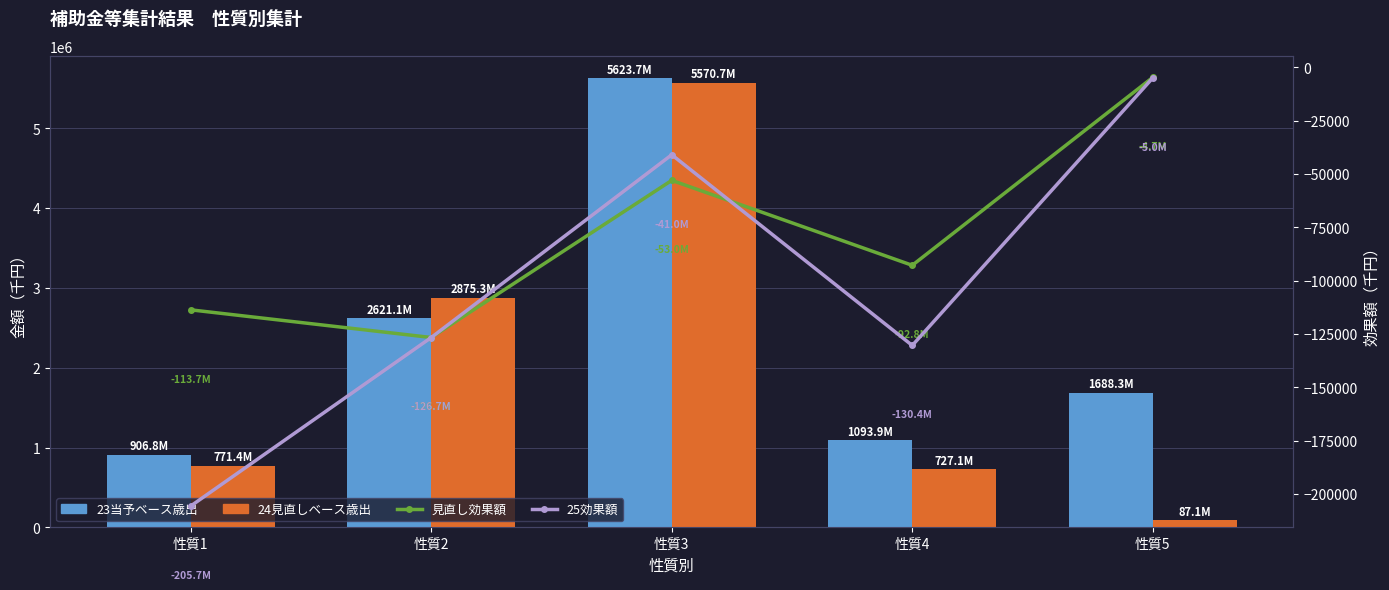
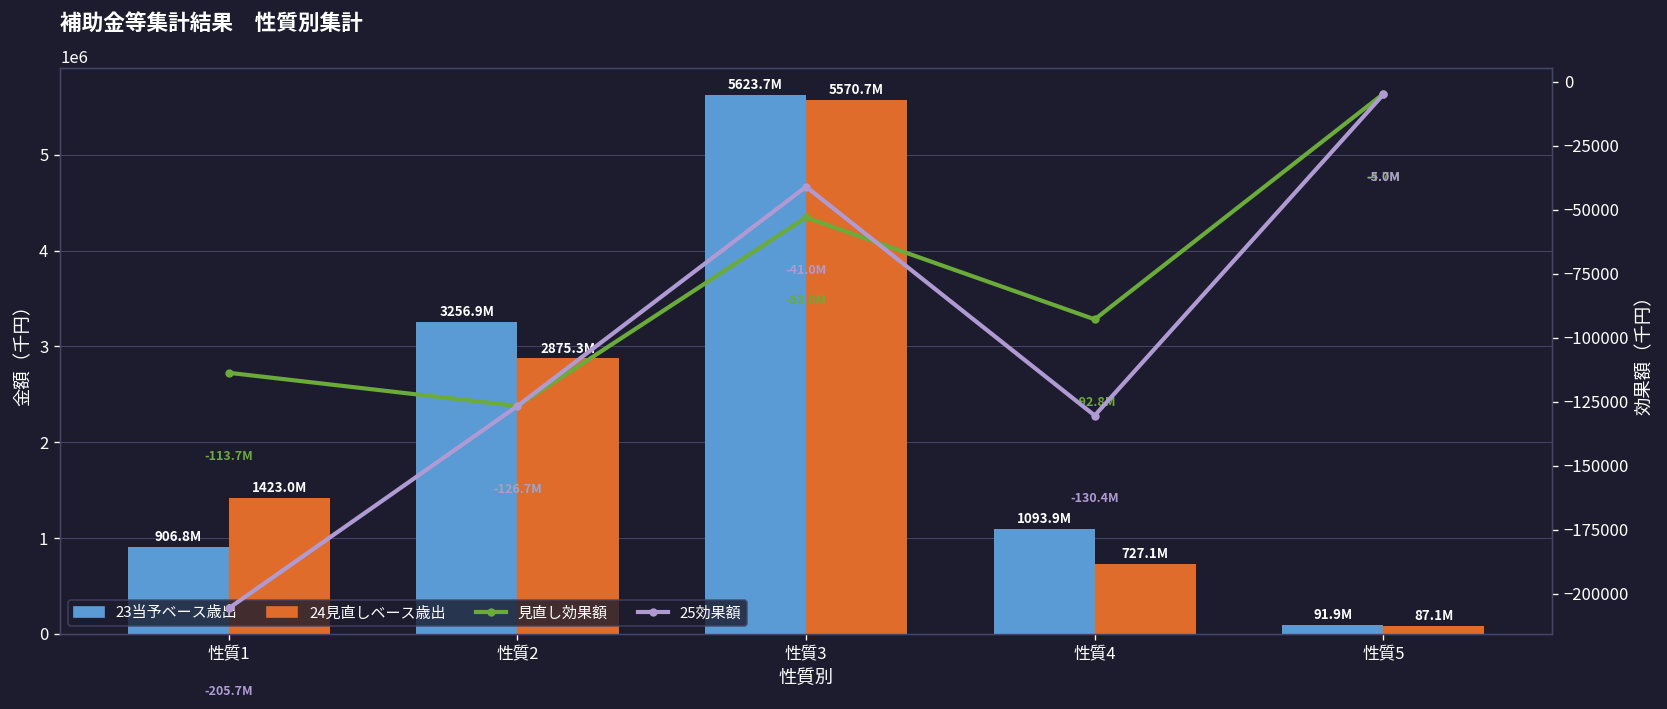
  {
    "23当予ベース歳出": {
      "性質1": "906.8M",
-     "性質2": "2621.1M",
+     "性質2": "3256.9M",
      "性質3": "5623.7M",
      "性質4": "1093.9M",
-     "性質5": "1688.3M"
+     "性質5": "91.9M"
    },
    "24見直しベース歳出": {
-     "性質1": "771.4M",
+     "性質1": "1423.0M",
      "性質2": "2875.3M",
      "性質3": "5570.7M",
      "性質4": "727.1M",
      "性質5": "87.1M"
    }
  }
